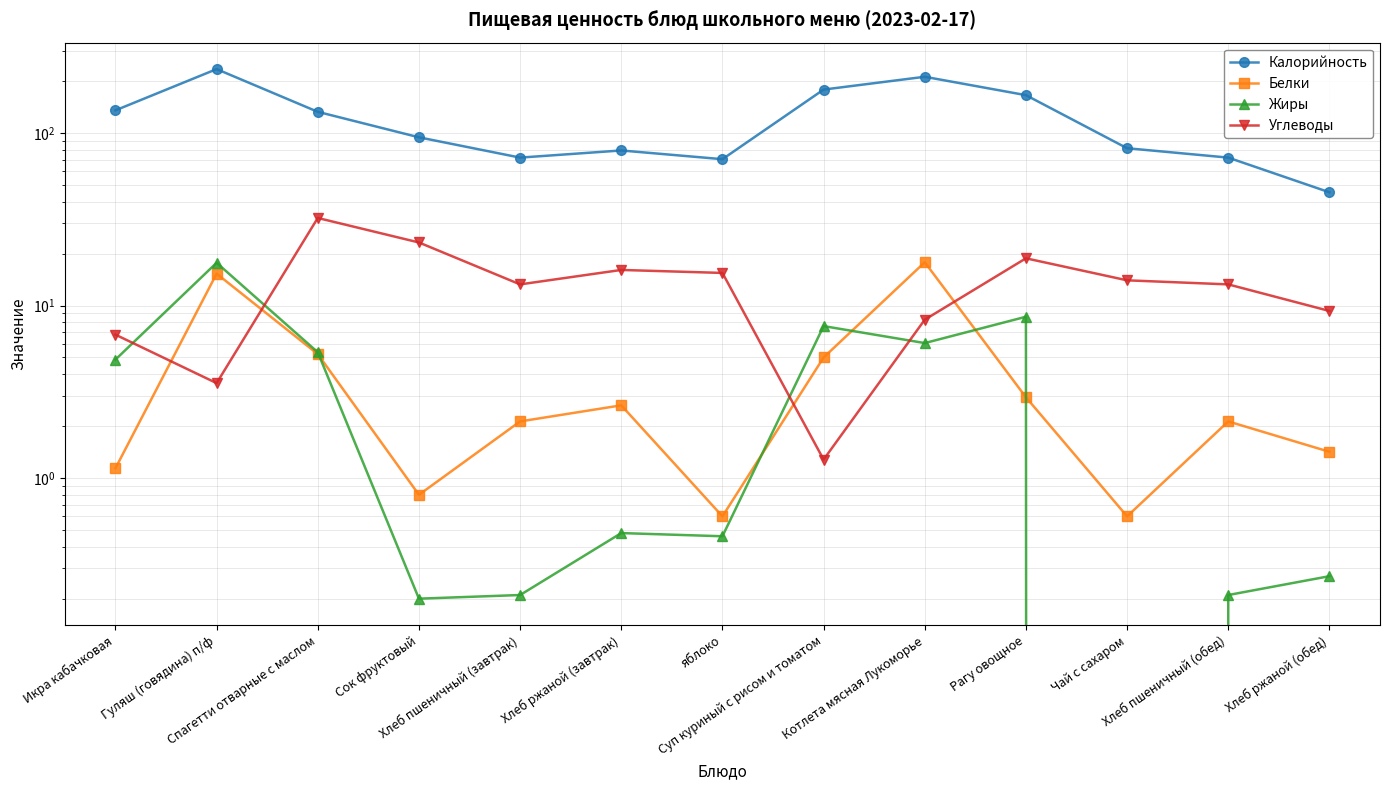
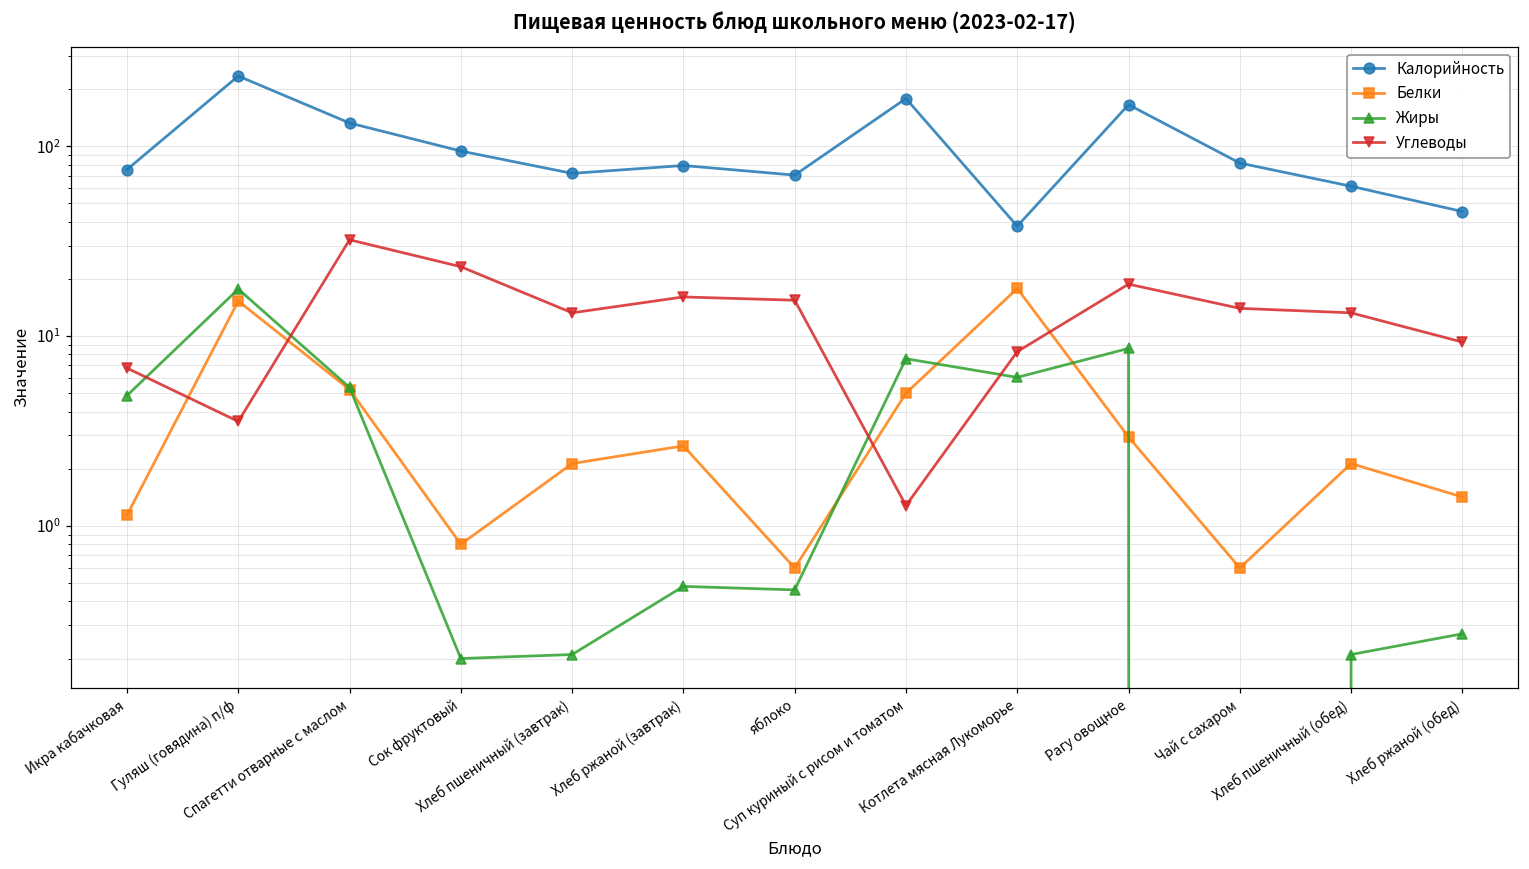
  {
    "Калорийность": {
-     "Икра кабачковая": 140,
+     "Икра кабачковая": 80,
      "Гуляш (говядина) п/ф": 230,
      "Спагетти отварные с маслом": 130,
      "Сок фруктовый": 90,
      "Хлеб пшеничный (завтрак)": 72,
      "Хлеб ржаной (завтрак)": 80,
      "яблоко": 71,
      "Суп куриный с рисом и томатом": 180,
-     "Котлета мясная Лукоморье": 210,
+     "Котлета мясная Лукоморье": 38,
      "Рагу овощное": 170,
      "Чай с сахаром": 80,
-     "Хлеб пшеничный (обед)": 72,
+     "Хлеб пшеничный (обед)": 62,
      "Хлеб ржаной (обед)": 45
    },
    "Белки": {
      "Икра кабачковая": 1.1,
      "Гуляш (говядина) п/ф": 15,
      "Сок фруктовый": 0.8,
      "Хлеб пшеничный (завтрак)": 2.1,
      "Хлеб ржаной (завтрак)": 2.6,
      "яблоко": 0.60,
      "Суп куриный с рисом и томатом": 5,
      "Котлета мясная Лукоморье": 18,
      "Рагу овощное": 3,
      "Чай с сахаром": 0.60,
      "Хлеб пшеничный (обед)": 2.1,
      "Хлеб ржаной (обед)": 1.4
    },
    "Жиры": {
      "Икра кабачковая": 5,
      "Гуляш (говядина) п/ф": 18,
      "Сок фруктовый": 0.20,
      "Хлеб пшеничный (завтрак)": 0.21,
      "Хлеб ржаной (завтрак)": 0.48,
      "яблоко": 0.46,
      "Суп куриный с рисом и томатом": 8,
      "Котлета мясная Лукоморье": 6,
      "Рагу овощное": 9,
      "Хлеб пшеничный (обед)": 0.21,
      "Хлеб ржаной (обед)": 0.27
    },
    "Углеводы": {
      "Икра кабачковая": 7,
      "Гуляш (говядина) п/ф": 3.6,
      "Спагетти отварные с маслом": 32,
      "Сок фруктовый": 23,
      "Хлеб пшеничный (завтрак)": 13,
      "Хлеб ржаной (завтрак)": 16,
      "яблоко": 15,
      "Суп куриный с рисом и томатом": 1.3,
      "Котлета мясная Лукоморье": 8,
      "Рагу овощное": 19,
      "Чай с сахаром": 14,
      "Хлеб пшеничный (обед)": 13,
      "Хлеб ржаной (обед)": 9
    }
  }
